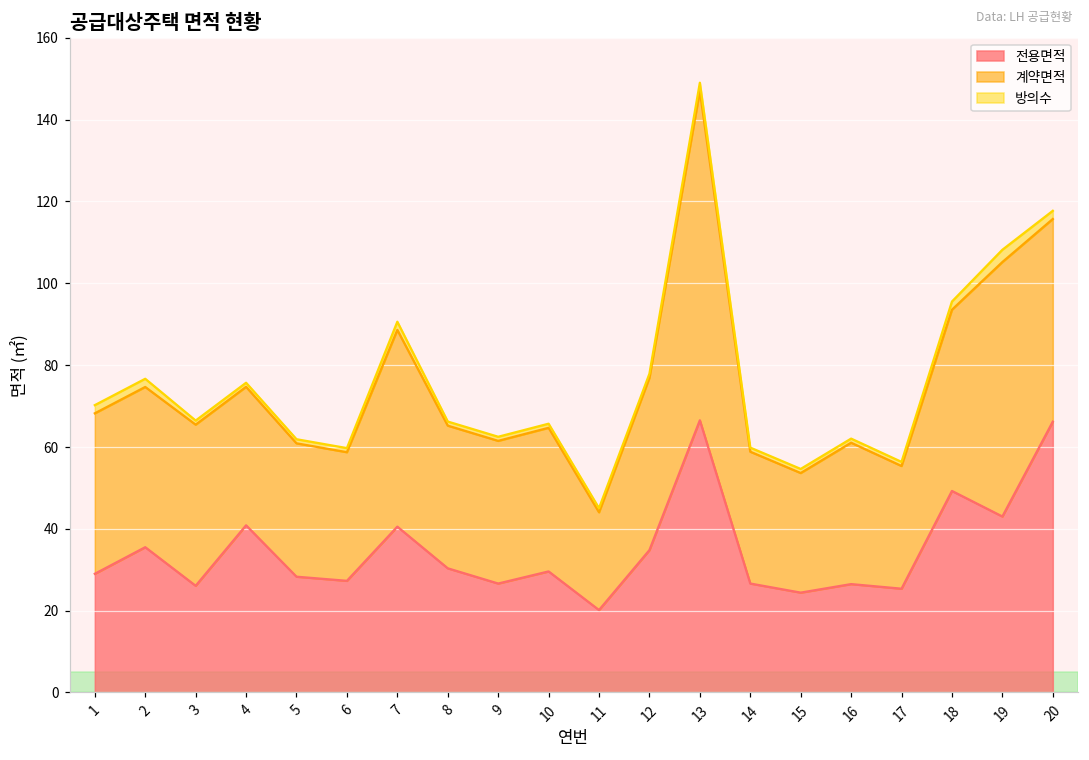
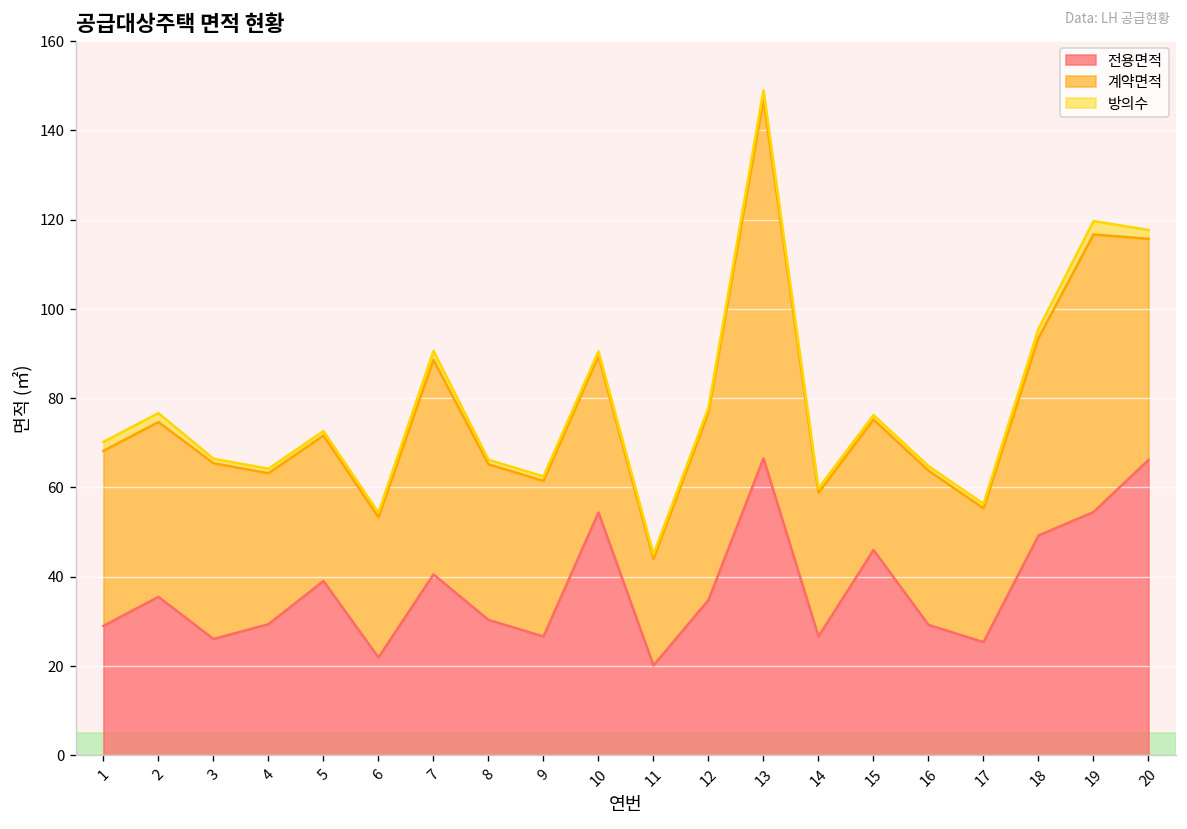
  {
    "전용면적": {
      "1": 29,
      "2": 36,
      "3": 26,
-     "4": 41,
-     "5": 28,
-     "6": 27,
+     "4": 29,
+     "5": 39,
+     "6": 22,
      "7": 41,
      "8": 30,
      "9": 27,
-     "10": 30,
+     "10": 54,
      "11": 20,
      "12": 35,
      "13": 67,
      "14": 27,
-     "15": 24,
-     "16": 26,
+     "15": 46,
+     "16": 29,
      "17": 25,
      "18": 49,
-     "19": 43,
+     "19": 55,
      "20": 66
    }
  }
